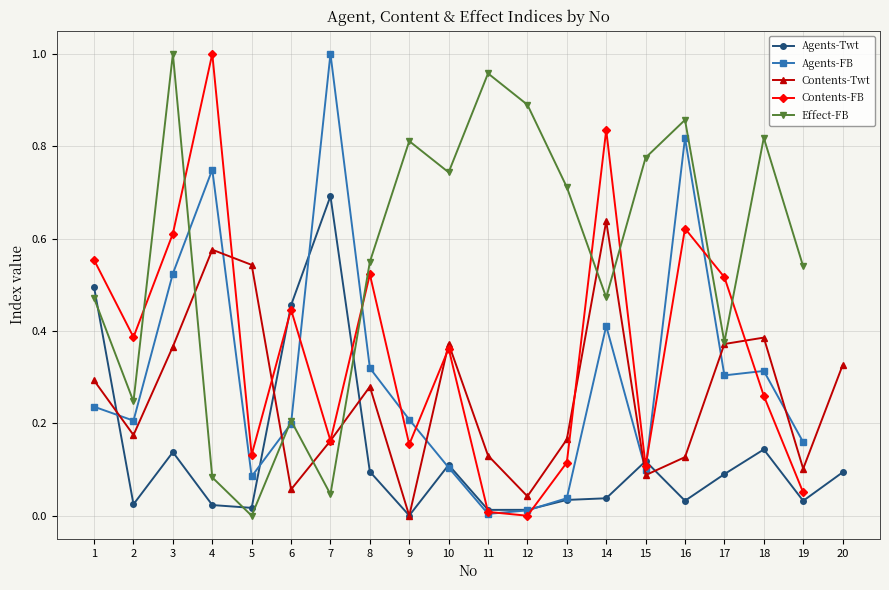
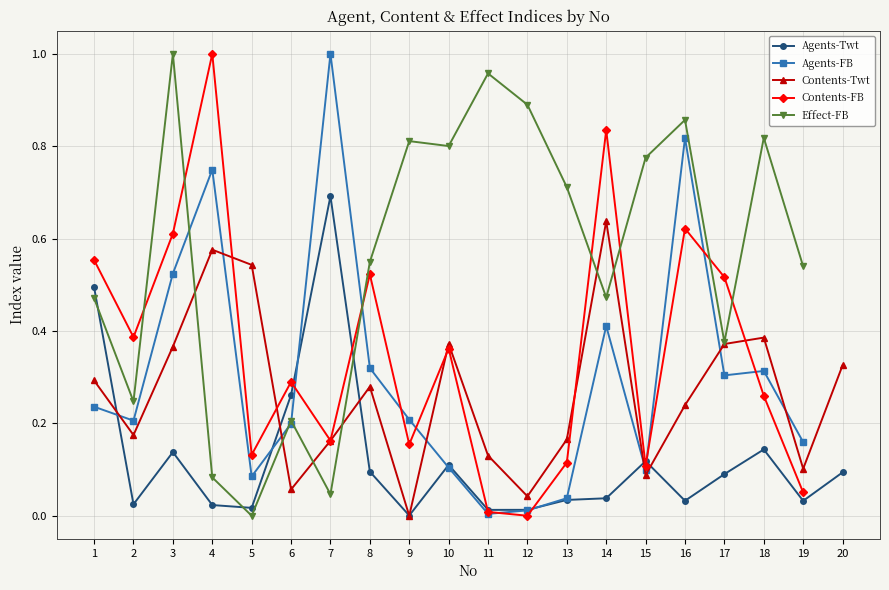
  {
    "Agents-Twt": {
      "1": 0.49,
      "2": 0.02,
      "3": 0.14,
      "4": 0.02,
      "5": 0.02,
-     "6": 0.46,
+     "6": 0.26,
      "7": 0.69,
      "8": 0.10,
      "10": 0.11,
      "14": 0.04,
      "15": 0.12,
      "16": 0.03,
      "17": 0.09,
      "18": 0.14,
      "19": 0.03,
      "20": 0.09
    },
    "Agents-FB": {
      "1": 0.24,
      "2": 0.21,
      "3": 0.52,
      "4": 0.75,
      "5": 0.09,
      "6": 0.20,
      "7": 1.00,
      "8": 0.32,
      "9": 0.21,
      "10": 0.10,
      "14": 0.41,
      "15": 0.10,
      "16": 0.82,
      "17": 0.30,
      "18": 0.31,
      "19": 0.16
    },
    "Contents-Twt": {
      "1": 0.29,
      "2": 0.17,
      "3": 0.37,
      "4": 0.58,
      "5": 0.54,
      "6": 0.06,
      "8": 0.28,
      "10": 0.37,
      "11": 0.13,
      "12": 0.04,
      "13": 0.17,
      "14": 0.64,
      "15": 0.09,
-     "16": 0.13,
+     "16": 0.24,
      "18": 0.39,
      "19": 0.10,
      "20": 0.33
    },
    "Contents-FB": {
      "1": 0.55,
      "2": 0.39,
      "3": 0.61,
      "4": 1.00,
      "5": 0.13,
-     "6": 0.45,
+     "6": 0.29,
      "8": 0.52,
      "9": 0.15,
      "10": 0.36,
      "12": 0.00,
      "13": 0.12,
      "14": 0.84,
      "15": 0.11,
      "16": 0.62,
      "17": 0.52,
      "18": 0.26,
      "19": 0.05
    },
    "Effect-FB": {
      "1": 0.47,
      "2": 0.25,
      "3": 1.00,
      "4": 0.08,
      "5": 0.00,
      "6": 0.21,
      "7": 0.05,
      "8": 0.55,
      "9": 0.81,
-     "10": 0.74,
+     "10": 0.80,
      "11": 0.96,
      "12": 0.89,
      "13": 0.71,
      "14": 0.47,
      "15": 0.78,
      "16": 0.86,
      "18": 0.82,
      "19": 0.54
    }
  }
